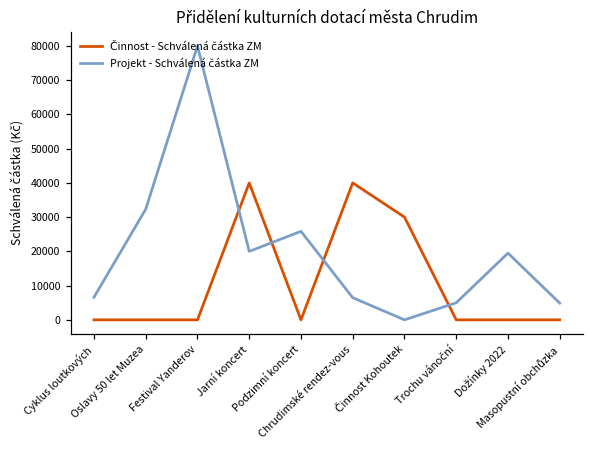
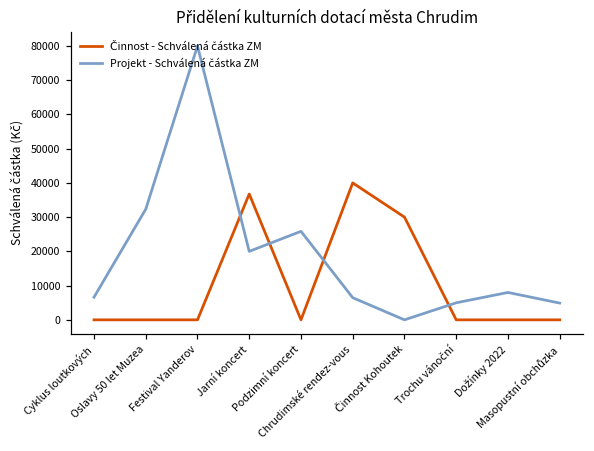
  {
    "Činnost - Schválená částka ZM": {
      "Cyklus loutkových": 0,
      "Oslavy 50 let Muzea": 0,
      "Festival Yanderov": 0,
-     "Jarní koncert": 40000,
+     "Jarní koncert": 37000,
      "Podzimní koncert": 0,
      "Chrudimské rendez-vous": 40000,
      "Činnost Kohoutek": 30000,
      "Trochu vánoční": 0,
      "Dožínky 2022": 0,
      "Masopustní obchůzka": 0
    },
    "Projekt - Schválená částka ZM": {
      "Cyklus loutkových": 7000,
      "Oslavy 50 let Muzea": 32000,
      "Festival Yanderov": 80000,
      "Jarní koncert": 20000,
      "Podzimní koncert": 26000,
      "Chrudimské rendez-vous": 6000,
      "Činnost Kohoutek": 0,
      "Trochu vánoční": 5000,
-     "Dožínky 2022": 19000,
+     "Dožínky 2022": 8000,
      "Masopustní obchůzka": 5000
    }
  }
